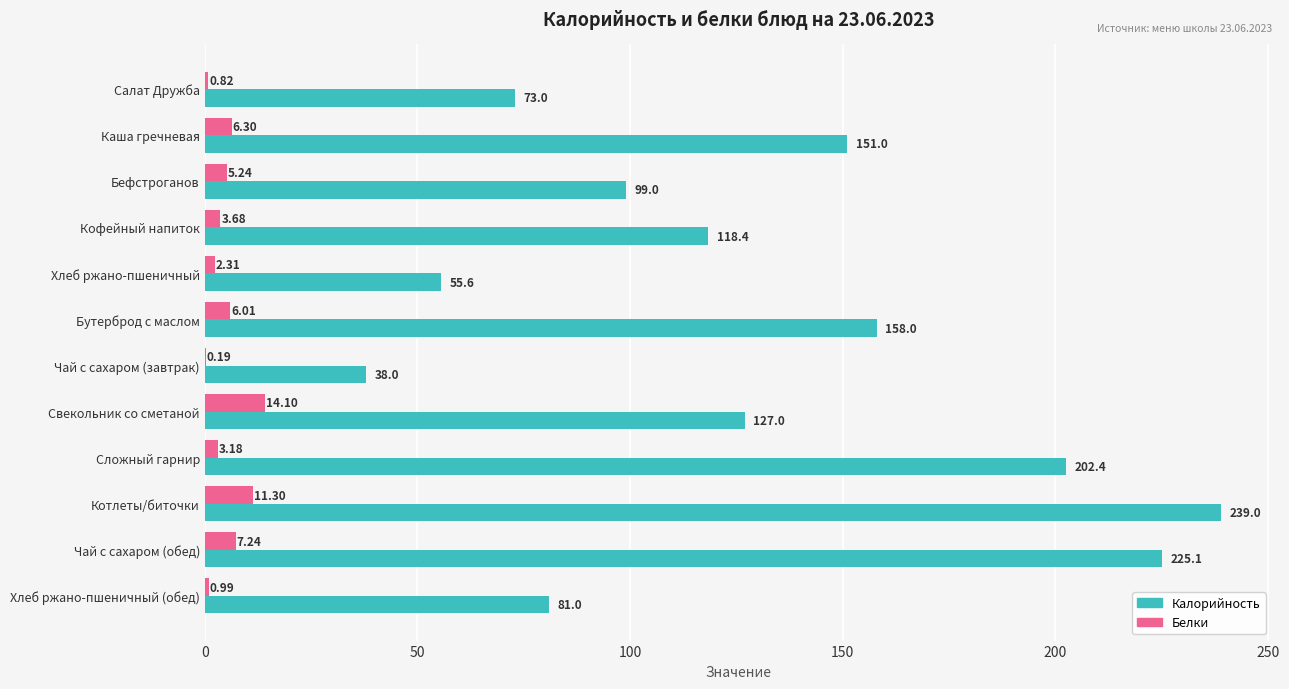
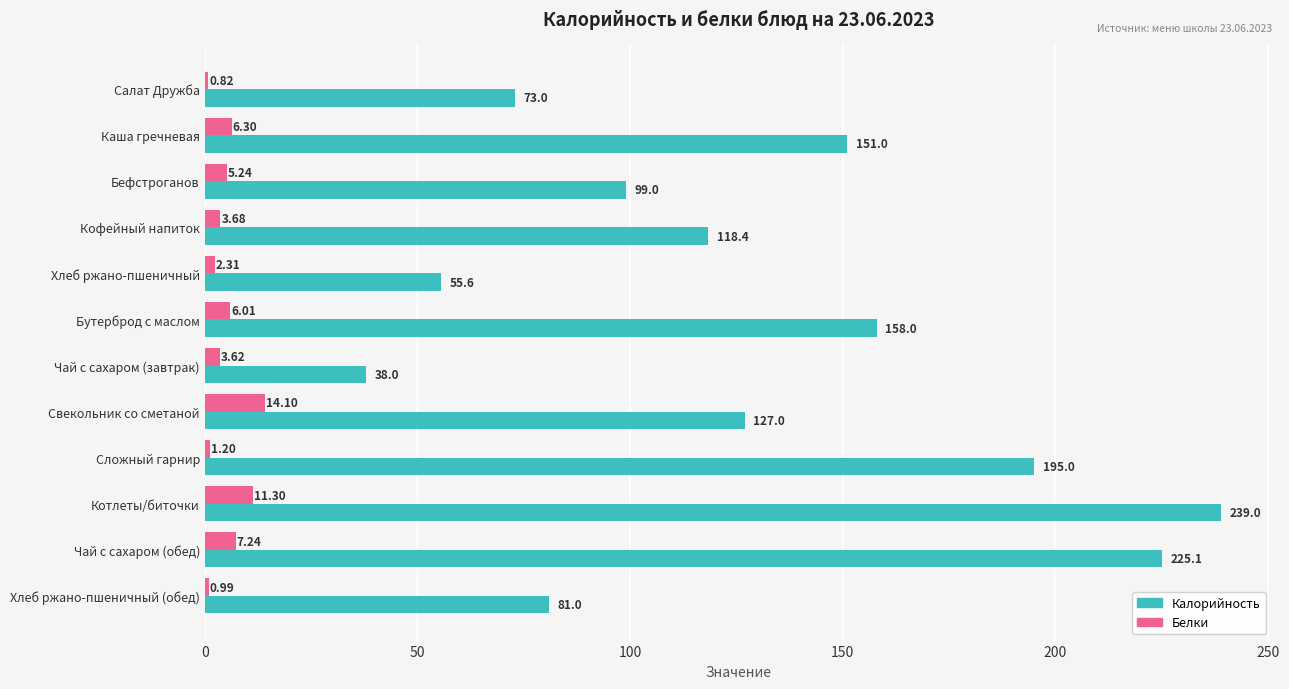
  {
    "Калорийность": {
      "Салат Дружба": 73.0,
      "Каша гречневая": 151.0,
      "Бефстроганов": 99.0,
      "Кофейный напиток": 118.4,
      "Хлеб ржано-пшеничный": 55.6,
      "Бутерброд с маслом": 158.0,
      "Чай с сахаром (завтрак)": 38.0,
      "Свекольник со сметаной": 127.0,
-     "Сложный гарнир": 202.4,
+     "Сложный гарнир": 195.0,
      "Котлеты/биточки": 239.0,
      "Чай с сахаром (обед)": 225.1,
      "Хлеб ржано-пшеничный (обед)": 81.0
    },
    "Белки": {
      "Салат Дружба": 0.82,
      "Каша гречневая": 6.30,
      "Бефстроганов": 5.24,
      "Кофейный напиток": 3.68,
      "Хлеб ржано-пшеничный": 2.31,
      "Бутерброд с маслом": 6.01,
-     "Чай с сахаром (завтрак)": 0.19,
+     "Чай с сахаром (завтрак)": 3.62,
      "Свекольник со сметаной": 14.10,
-     "Сложный гарнир": 3.18,
+     "Сложный гарнир": 1.20,
      "Котлеты/биточки": 11.30,
      "Чай с сахаром (обед)": 7.24,
      "Хлеб ржано-пшеничный (обед)": 0.99
    }
  }
